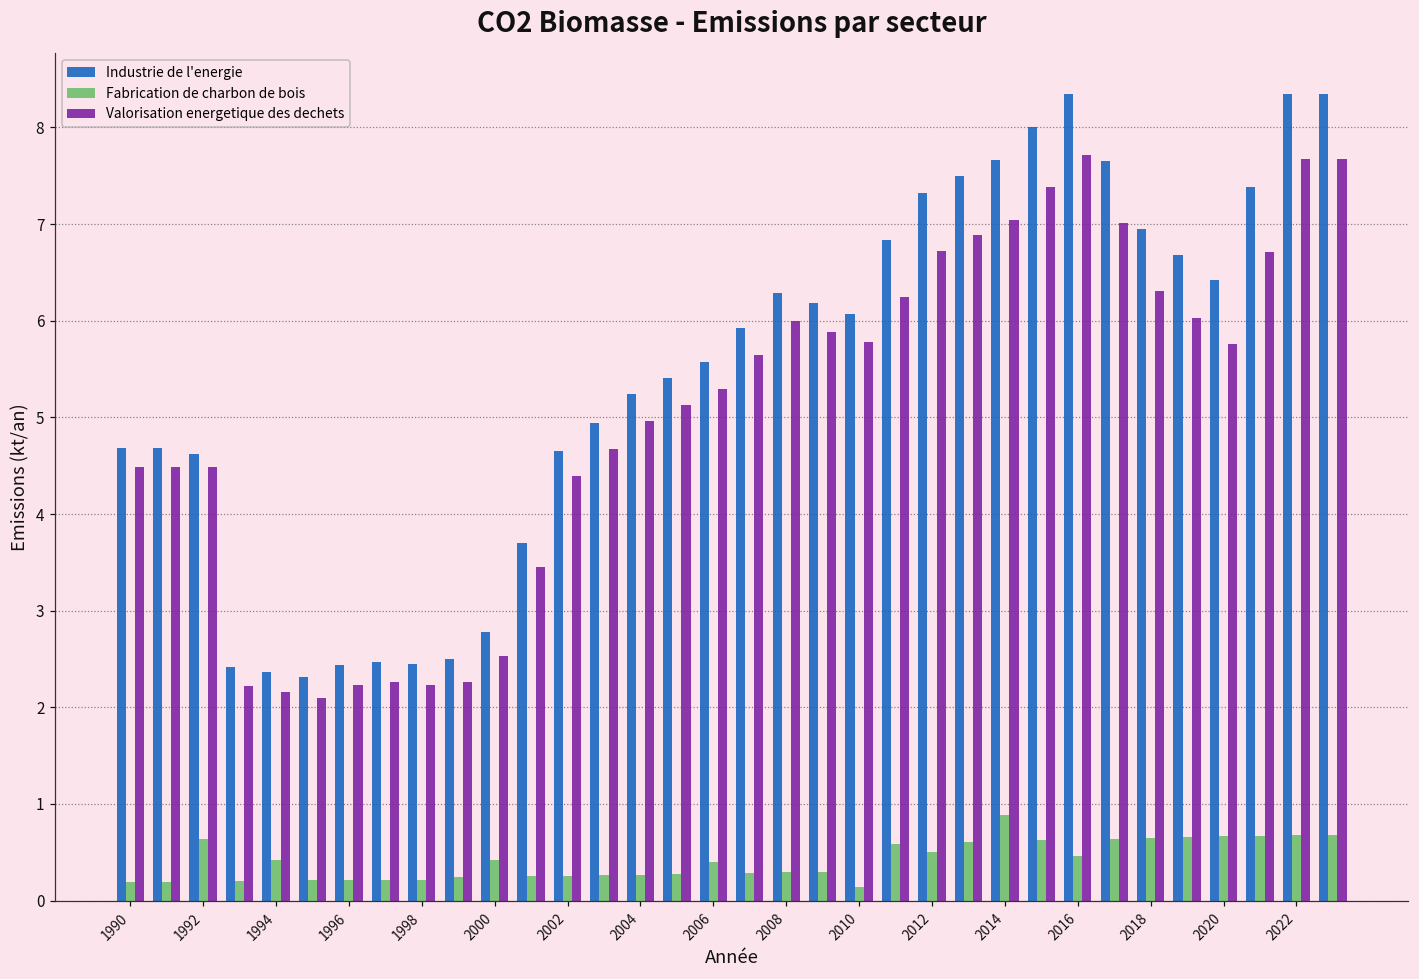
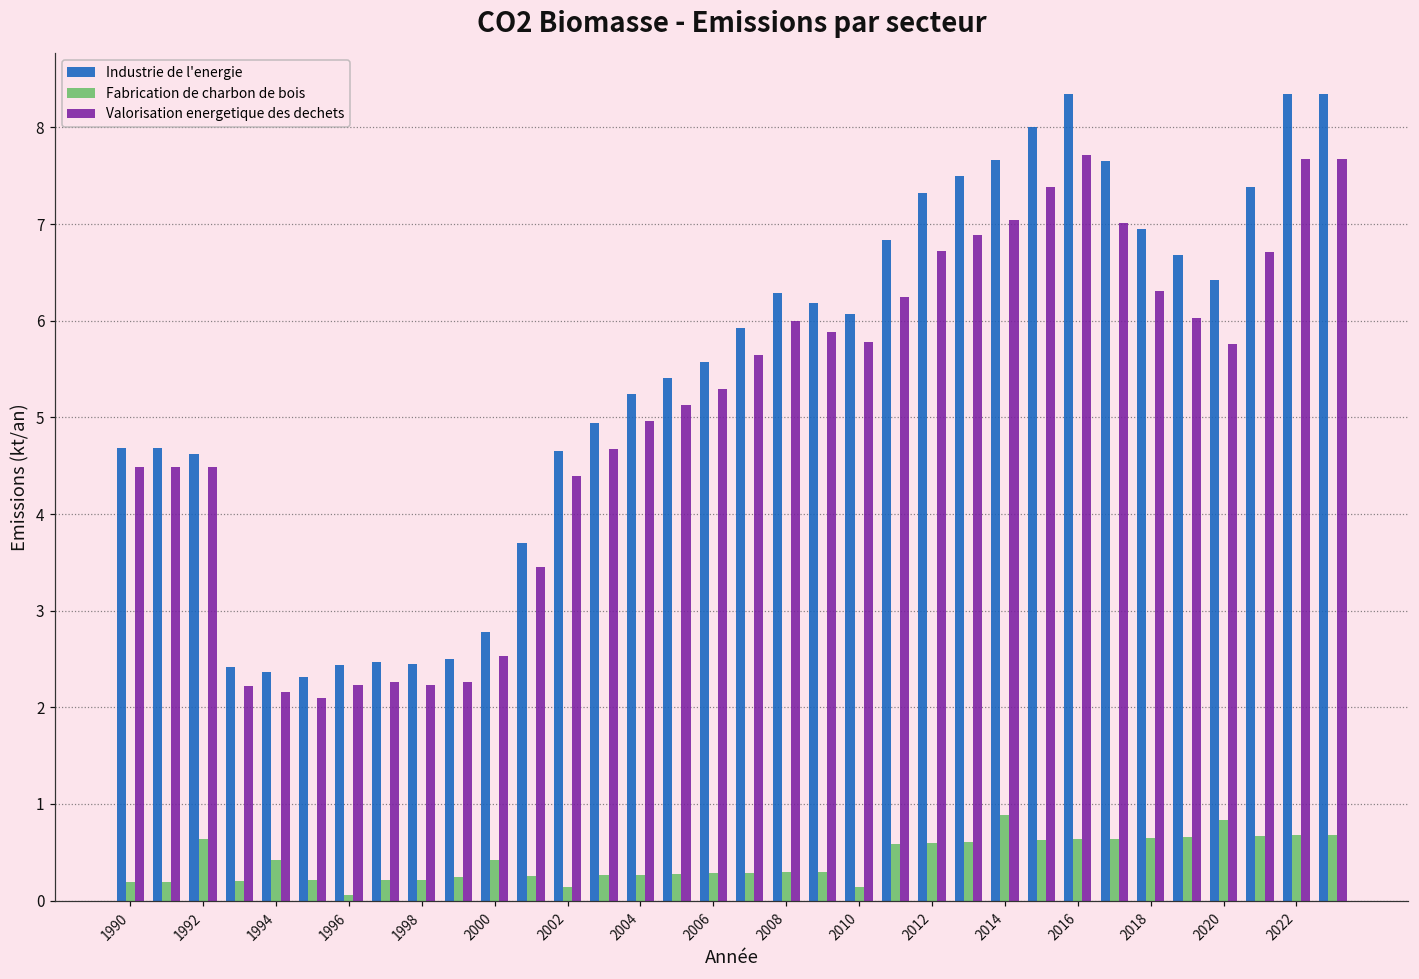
  {
    "Fabrication de charbon de bois": {
      "1990": 0.2,
      "1992": 0.6,
      "1994": 0.4,
-     "1996": 0.2,
+     "1996": 0.1,
      "1998": 0.2,
      "2000": 0.4,
-     "2002": 0.3,
+     "2002": 0.1,
      "2004": 0.3,
-     "2006": 0.4,
+     "2006": 0.3,
      "2008": 0.3,
      "2010": 0.1,
-     "2012": 0.5,
+     "2012": 0.6,
      "2014": 0.9,
-     "2016": 0.5,
+     "2016": 0.6,
      "2018": 0.6,
-     "2020": 0.7,
+     "2020": 0.8,
      "2022": 0.7
    }
  }
